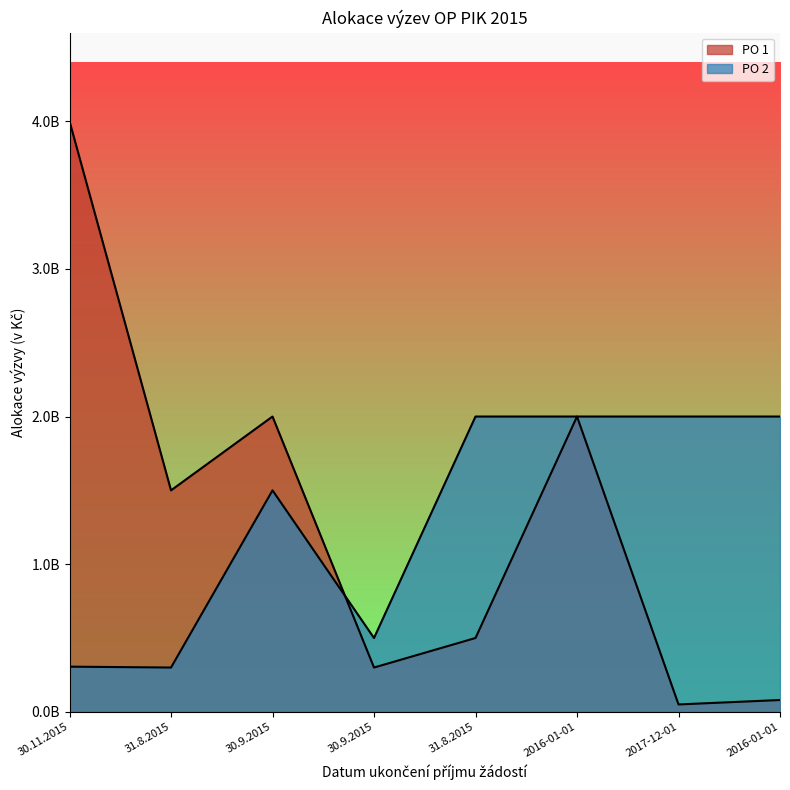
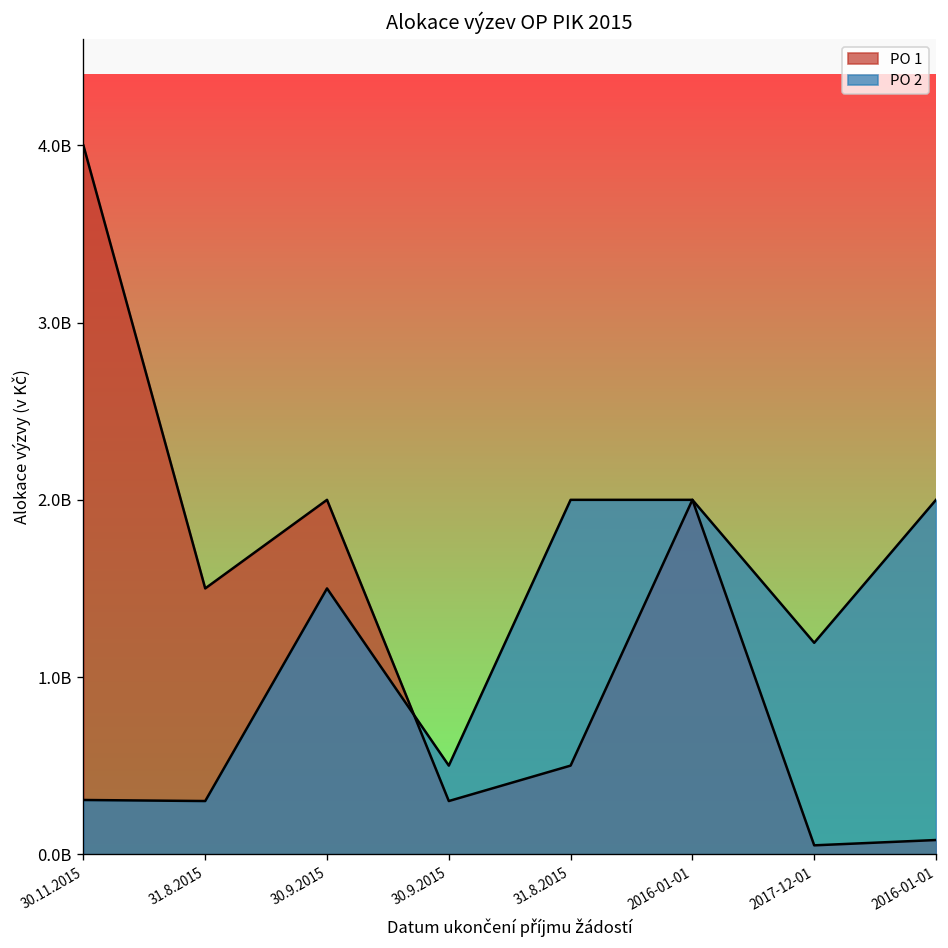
  {
    "PO 1": {
      "30.11.2015": 4000000000,
      "2017-12-01": 50000000
    },
    "PO 2": {
      "30.11.2015": 310000000,
-     "2017-12-01": 2000000000
+     "2017-12-01": 1190000000
    }
  }
